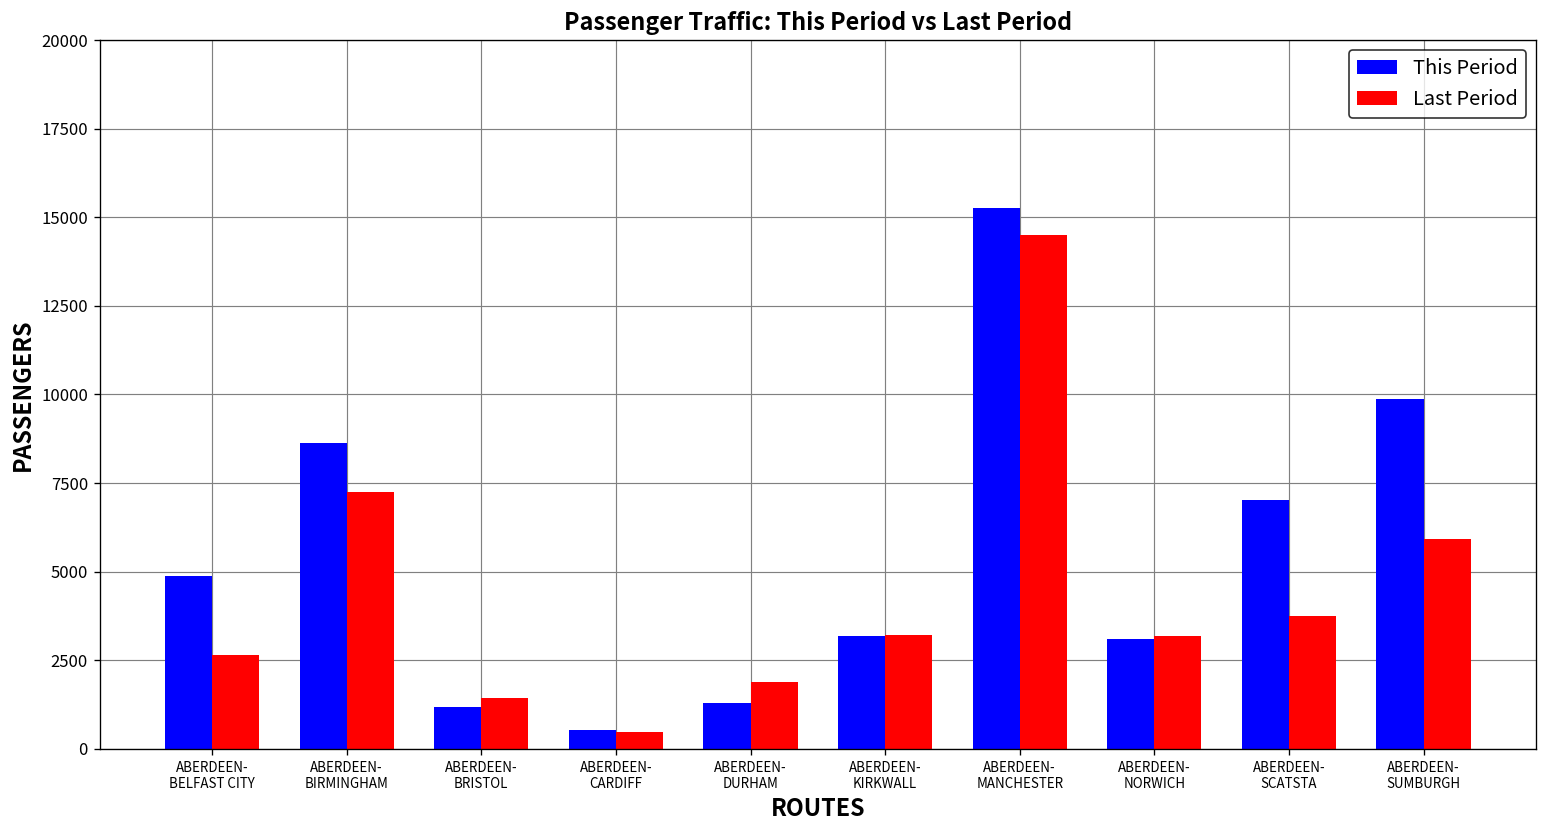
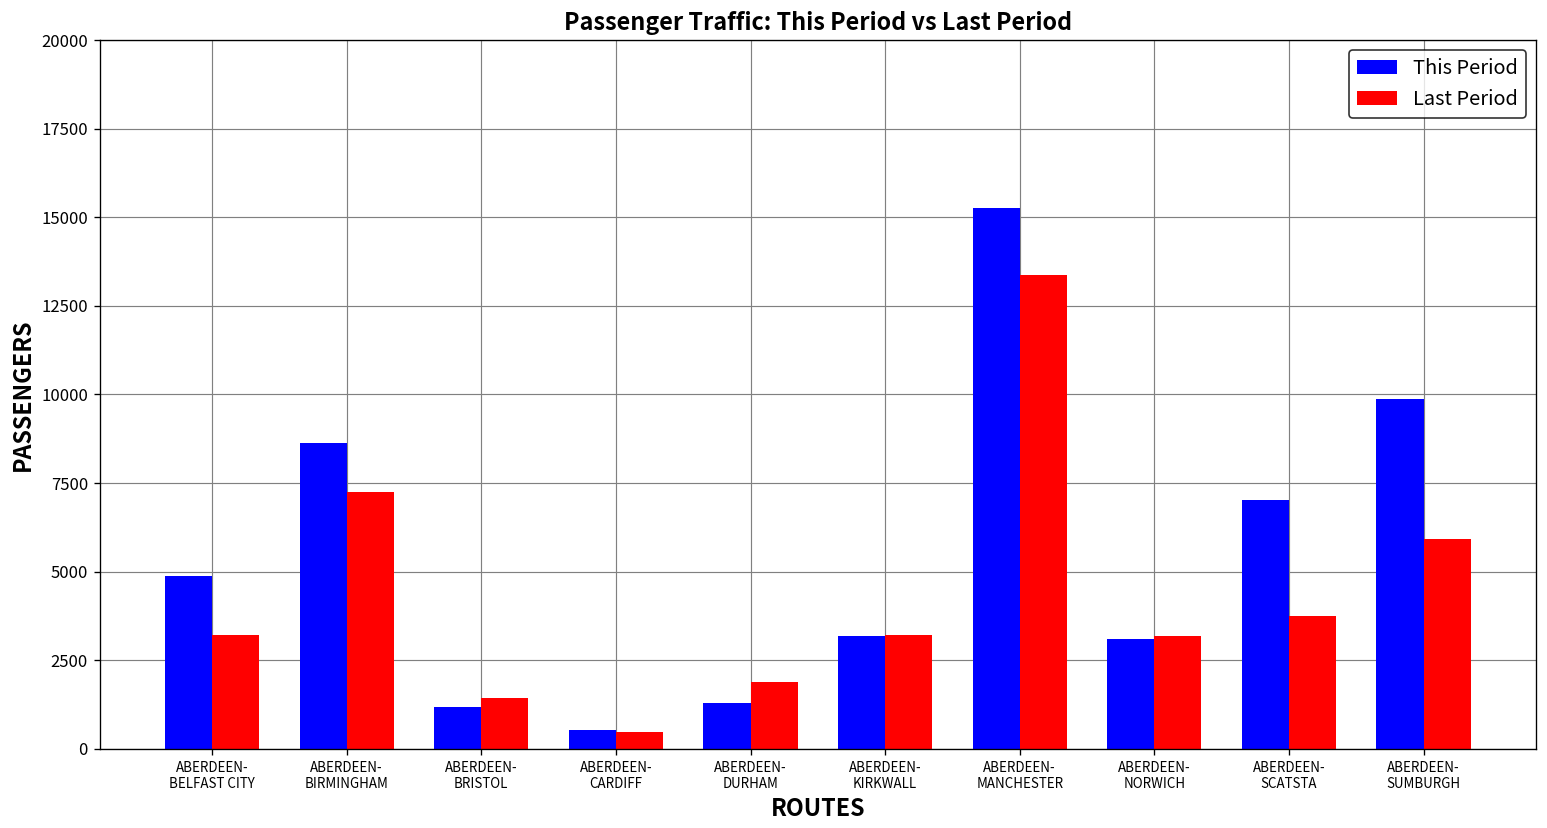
  {
    "This Period": {
      "ABERDEEN- BELFAST CITY": 4900,
      "ABERDEEN- BIRMINGHAM": 8600,
      "ABERDEEN- BRISTOL": 1200,
      "ABERDEEN- CARDIFF": 500,
      "ABERDEEN- DURHAM": 1300,
      "ABERDEEN- KIRKWALL": 3200,
      "ABERDEEN- MANCHESTER": 15300,
      "ABERDEEN- NORWICH": 3100,
      "ABERDEEN- SCATSTA": 7000,
      "ABERDEEN- SUMBURGH": 9900
    },
    "Last Period": {
-     "ABERDEEN- BELFAST CITY": 2700,
+     "ABERDEEN- BELFAST CITY": 3200,
      "ABERDEEN- BIRMINGHAM": 7200,
      "ABERDEEN- BRISTOL": 1400,
      "ABERDEEN- CARDIFF": 500,
      "ABERDEEN- DURHAM": 1900,
      "ABERDEEN- KIRKWALL": 3200,
-     "ABERDEEN- MANCHESTER": 14500,
+     "ABERDEEN- MANCHESTER": 13400,
      "ABERDEEN- NORWICH": 3200,
      "ABERDEEN- SCATSTA": 3700,
      "ABERDEEN- SUMBURGH": 5900
    }
  }
